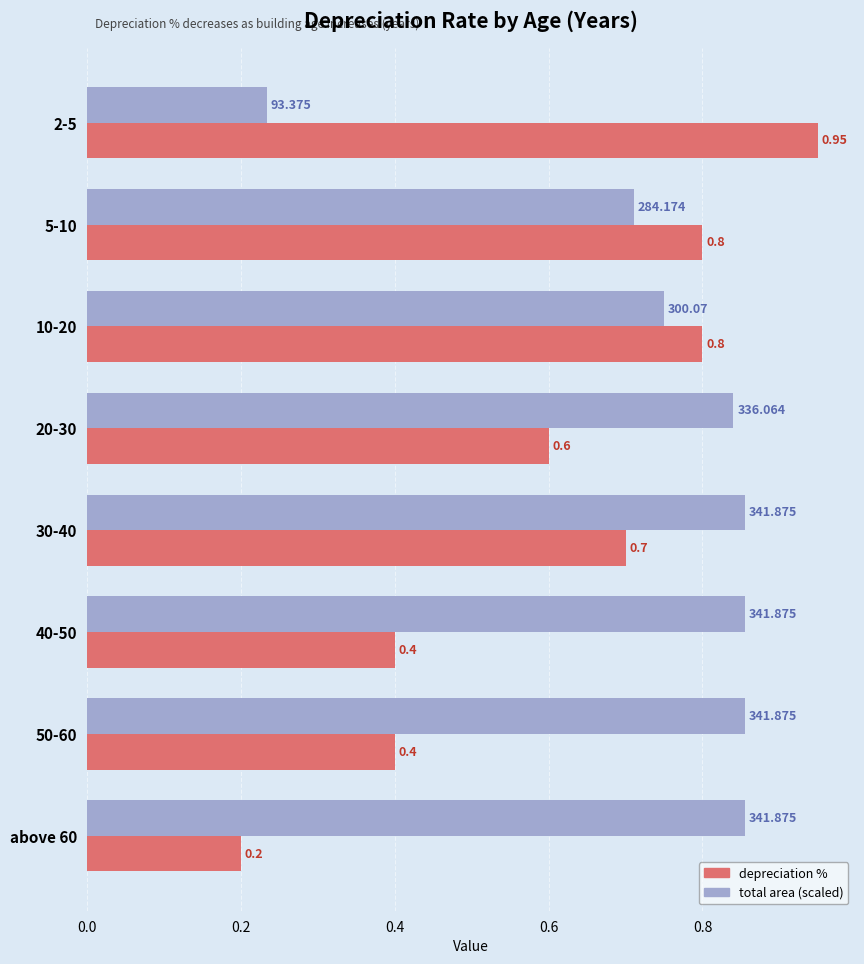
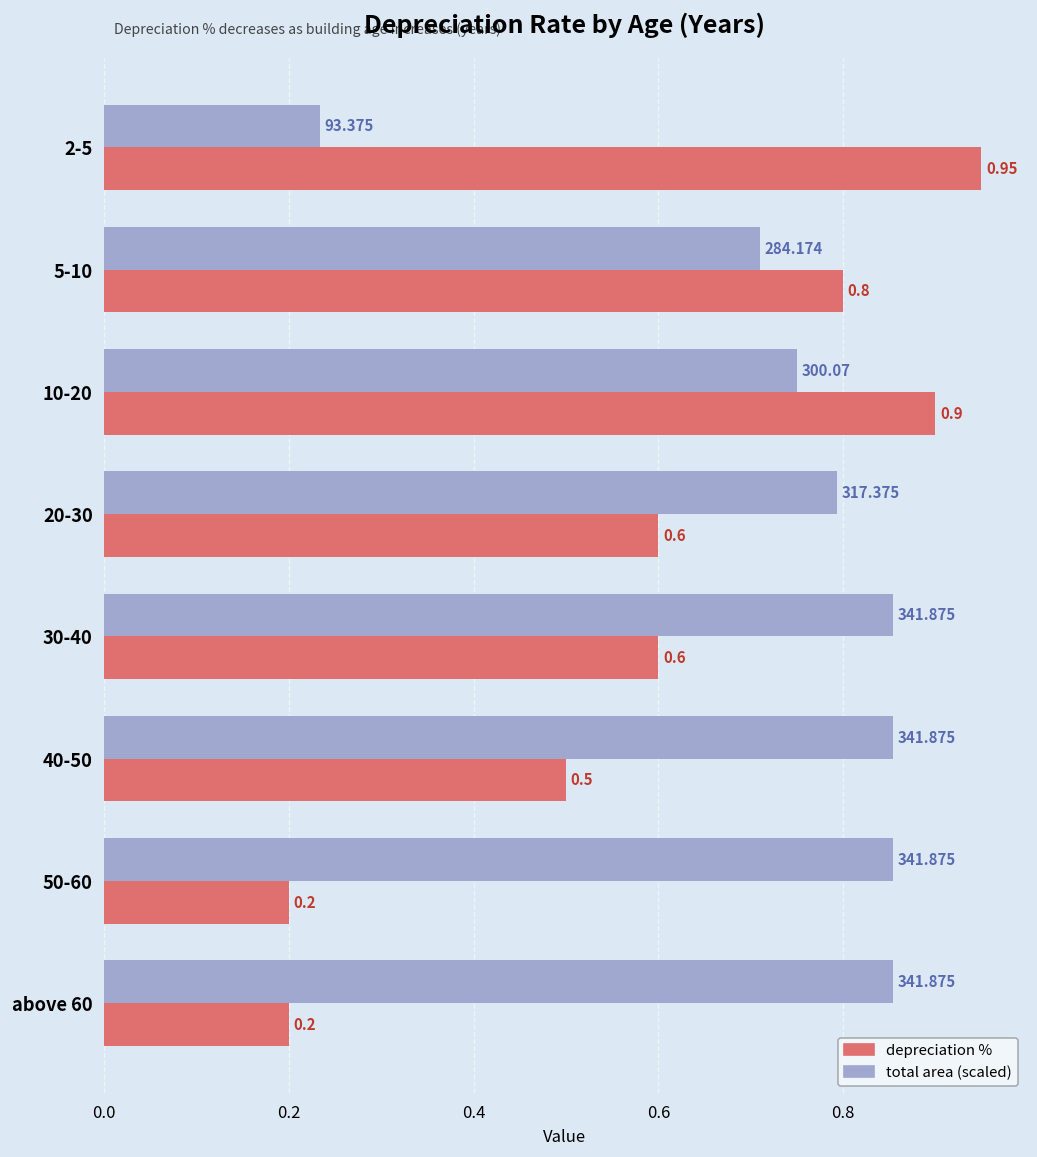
  {
    "depreciation %": {
      "2-5": 0.95,
      "5-10": 0.8,
-     "10-20": 0.8,
+     "10-20": 0.9,
      "20-30": 0.6,
-     "30-40": 0.7,
-     "40-50": 0.4,
-     "50-60": 0.4,
+     "30-40": 0.6,
+     "40-50": 0.5,
+     "50-60": 0.2,
      "above 60": 0.2
    },
    "total area (scaled)": {
-     "20-30": 336.064
+     "20-30": 317.375
    }
  }
